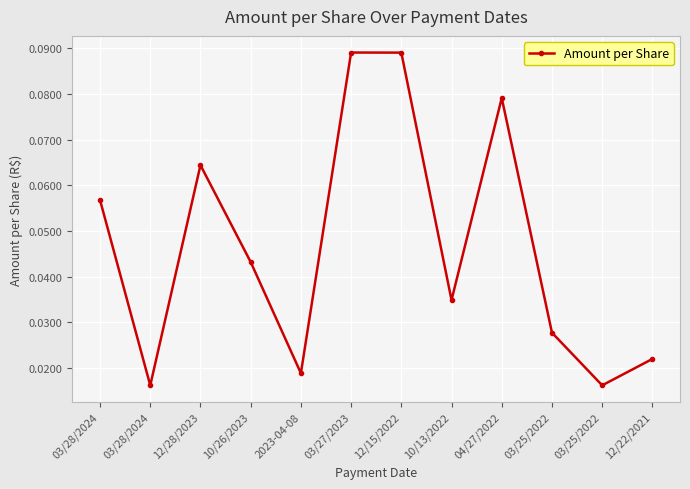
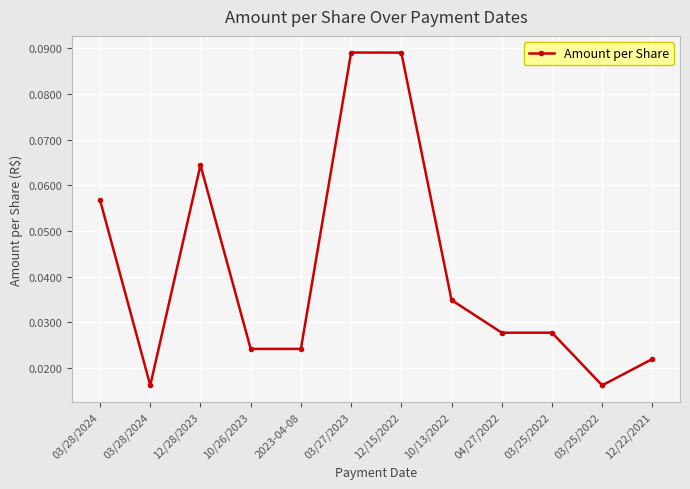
  {
    "12/28/2023": 0.064,
-   "10/26/2023": 0.043,
-   "2023-04-08": 0.019,
+   "10/26/2023": 0.024,
+   "2023-04-08": 0.024,
    "03/27/2023": 0.089,
    "12/15/2022": 0.089,
    "10/13/2022": 0.035,
-   "04/27/2022": 0.079,
+   "04/27/2022": 0.028,
    "12/22/2021": 0.022
  }
